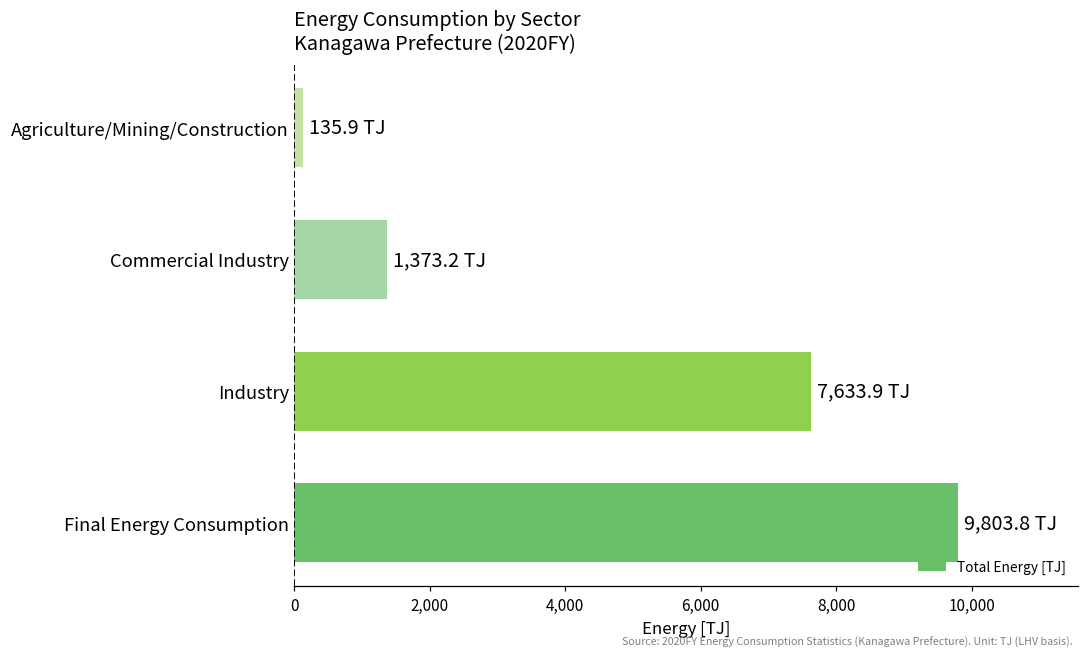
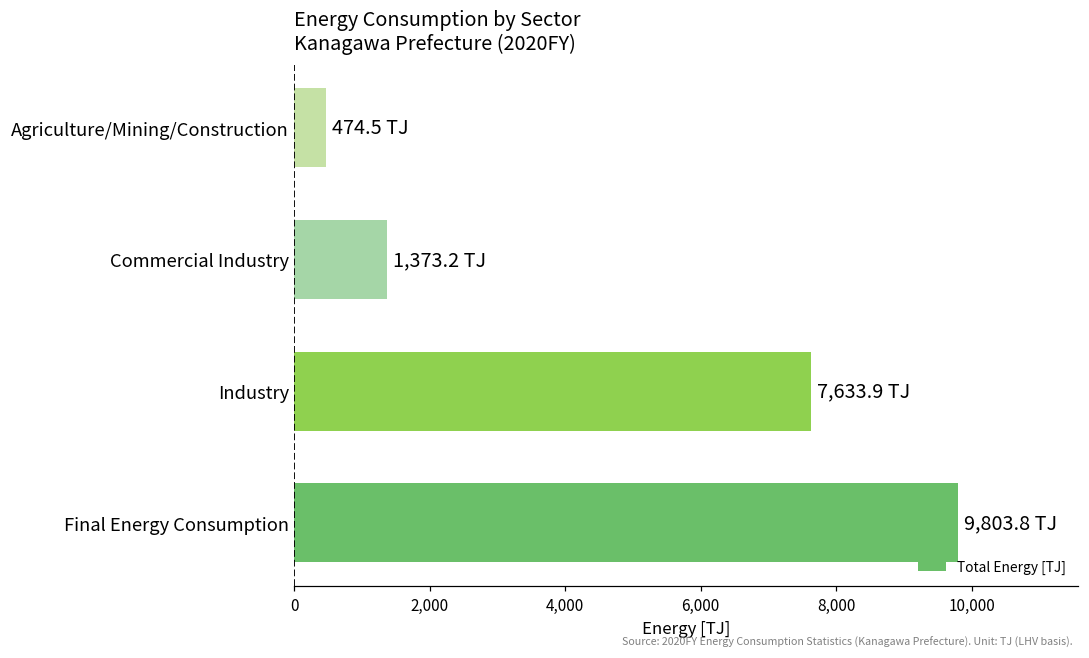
  {
-   "Agriculture/Mining/Construction": "135.9",
+   "Agriculture/Mining/Construction": "474.5",
    "Commercial Industry": "1,373.2",
    "Industry": "7,633.9",
    "Final Energy Consumption": "9,803.8"
  }
